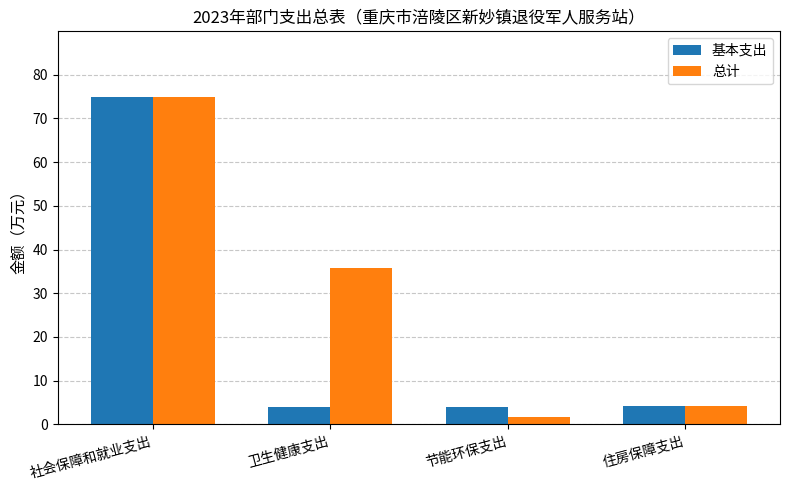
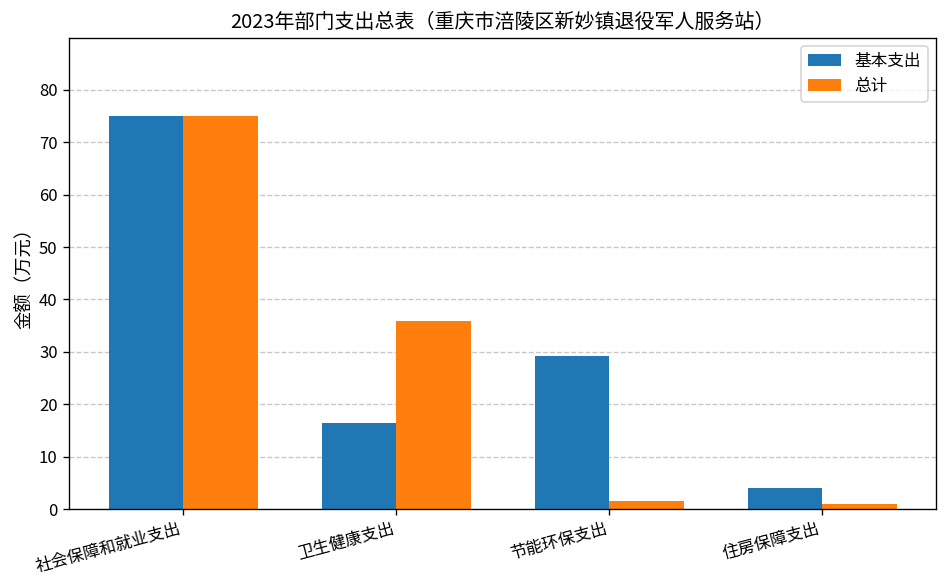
  {
    "基本支出": {
      "社会保障和就业支出": 75,
-     "卫生健康支出": 4,
-     "节能环保支出": 4,
+     "卫生健康支出": 16,
+     "节能环保支出": 29,
      "住房保障支出": 4
    },
    "总计": {
      "社会保障和就业支出": 75,
      "卫生健康支出": 36,
      "节能环保支出": 2,
-     "住房保障支出": 4
+     "住房保障支出": 1
    }
  }
